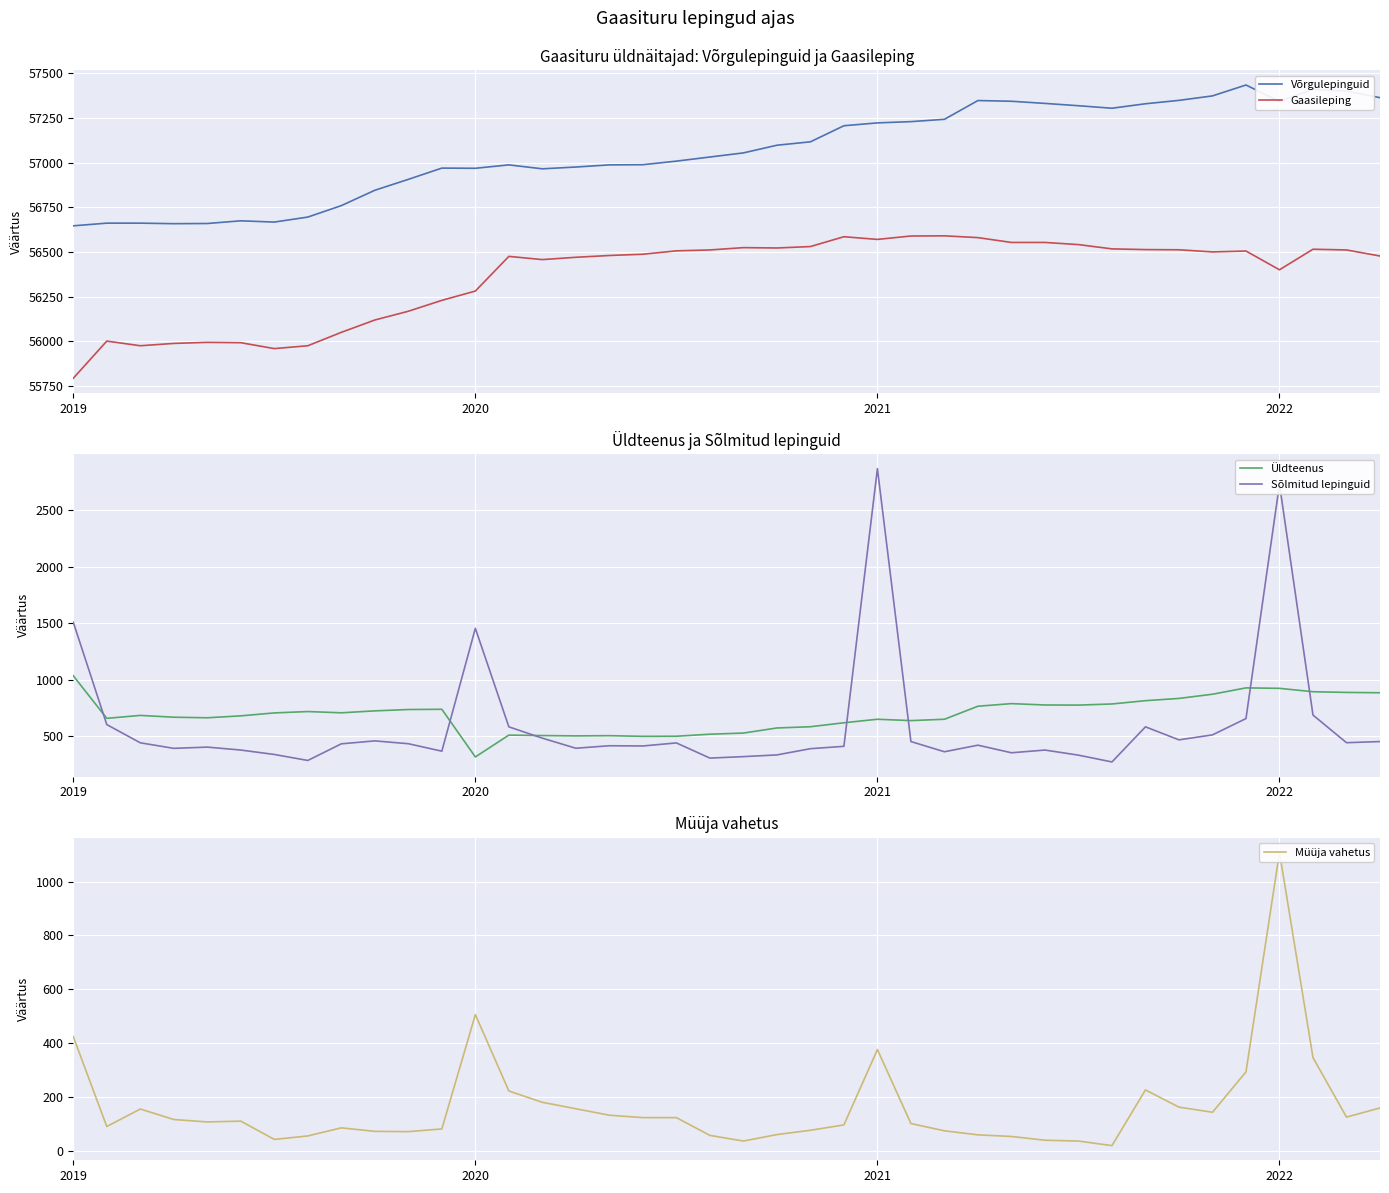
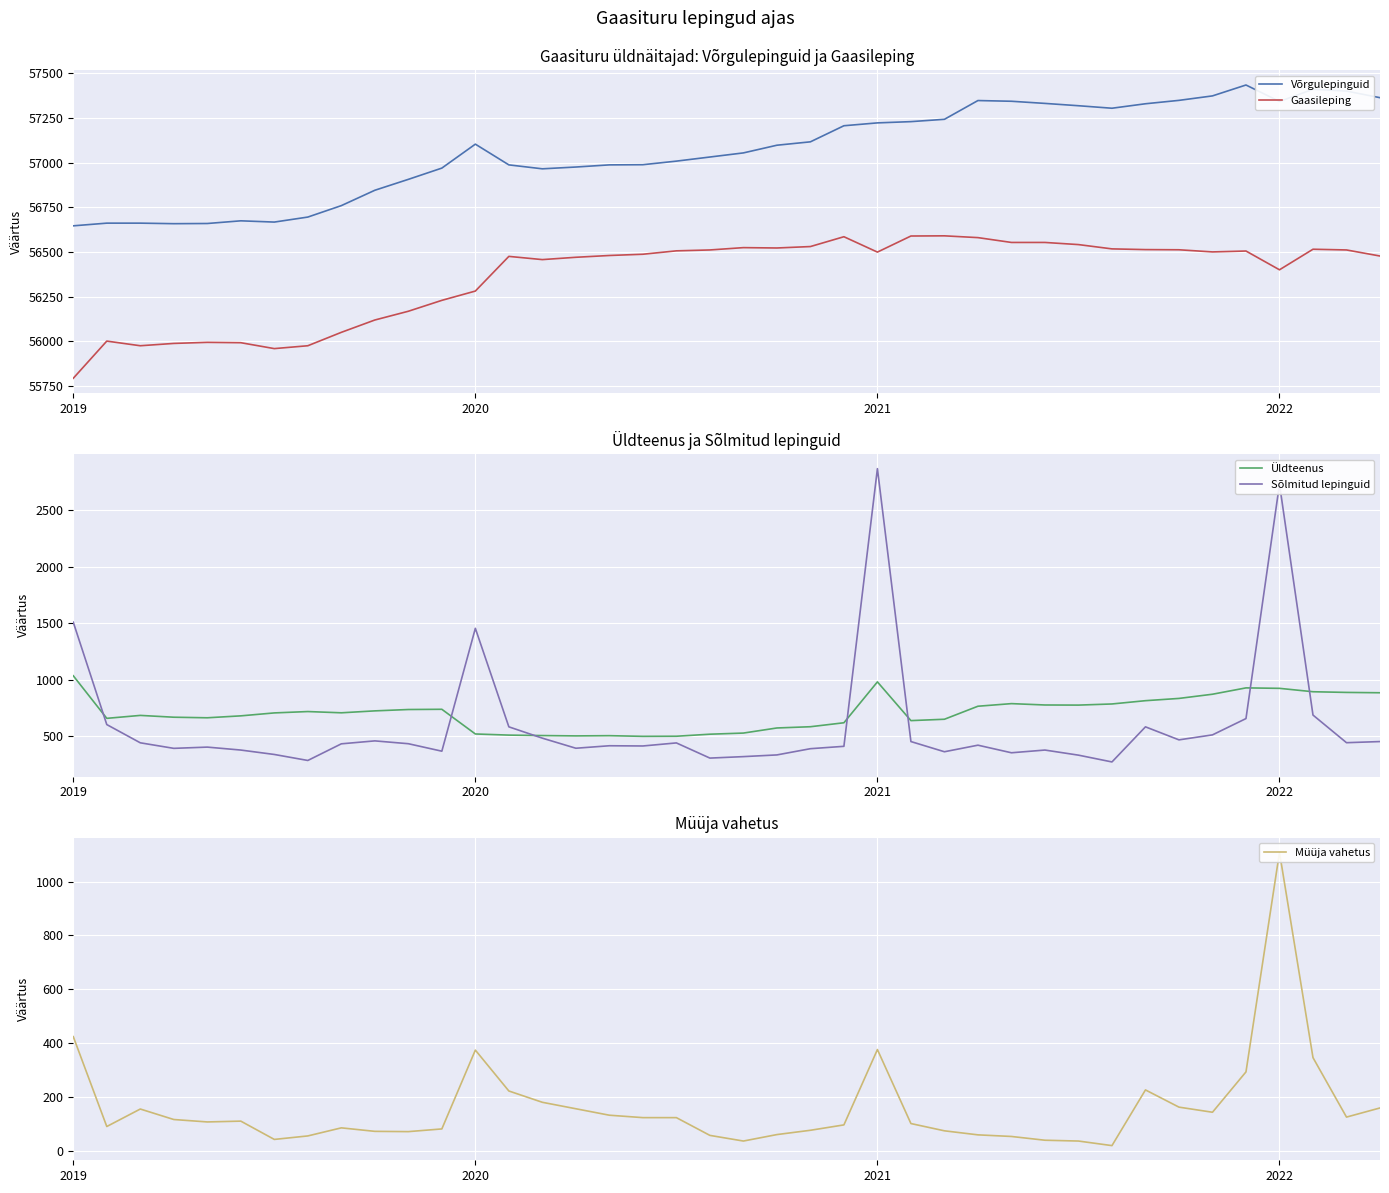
  {
    "Gaasituru üldnäitajad: Võrgulepinguid ja Gaasileping": {
      "Võrgulepinguid": {
        "2019": 56650,
-       "2020": 56970,
+       "2020": 57100,
        "2021": 57220
      },
      "Gaasileping": {
        "2019": 55790,
        "2020": 56280,
-       "2021": 56570,
+       "2021": 56500,
        "2022": 56400
      }
    },
    "Üldteenus ja Sõlmitud lepinguid": {
      "Üldteenus": {
        "2019": 1040,
-       "2020": 320,
-       "2021": 650,
+       "2020": 520,
+       "2021": 980,
        "2022": 930
      },
      "Sõlmitud lepinguid": {
        "2019": 1510,
        "2020": 1460,
        "2021": 2870
      }
    },
    "Müüja vahetus": {
      "2019": 420,
-     "2020": 510,
+     "2020": 370,
      "2021": 380
    }
  }
